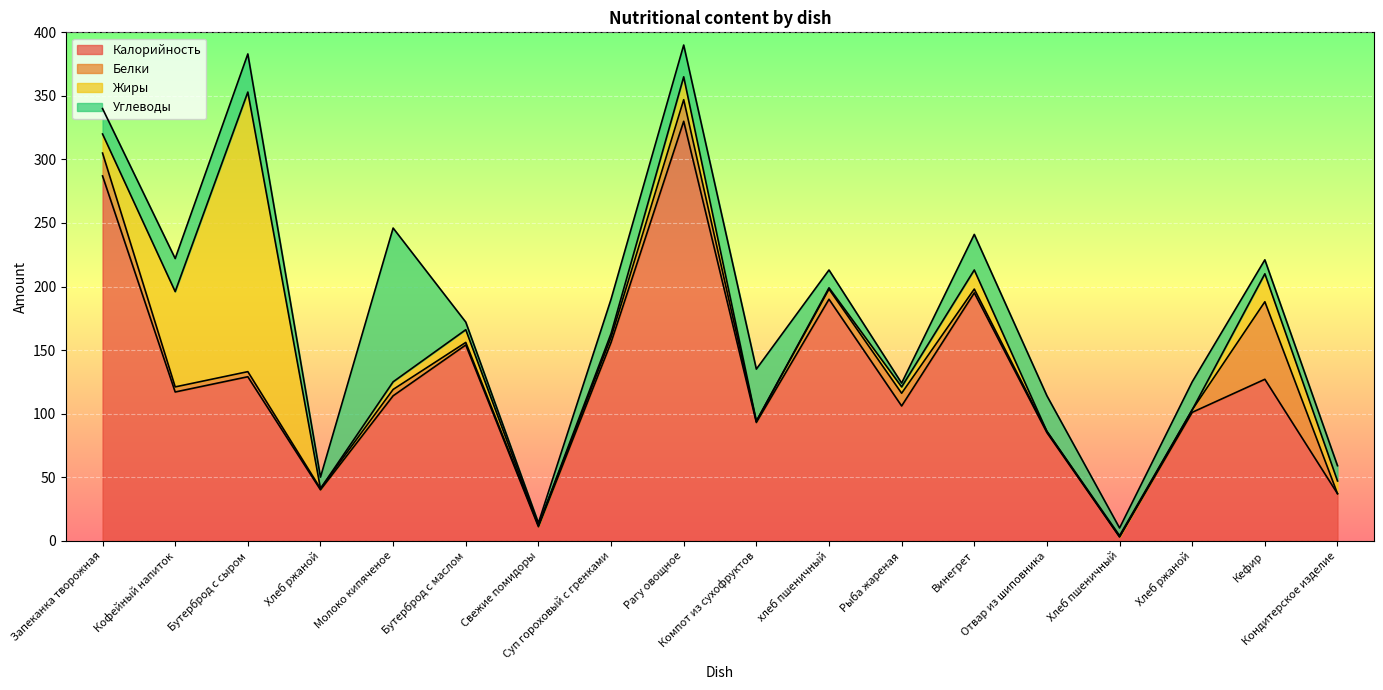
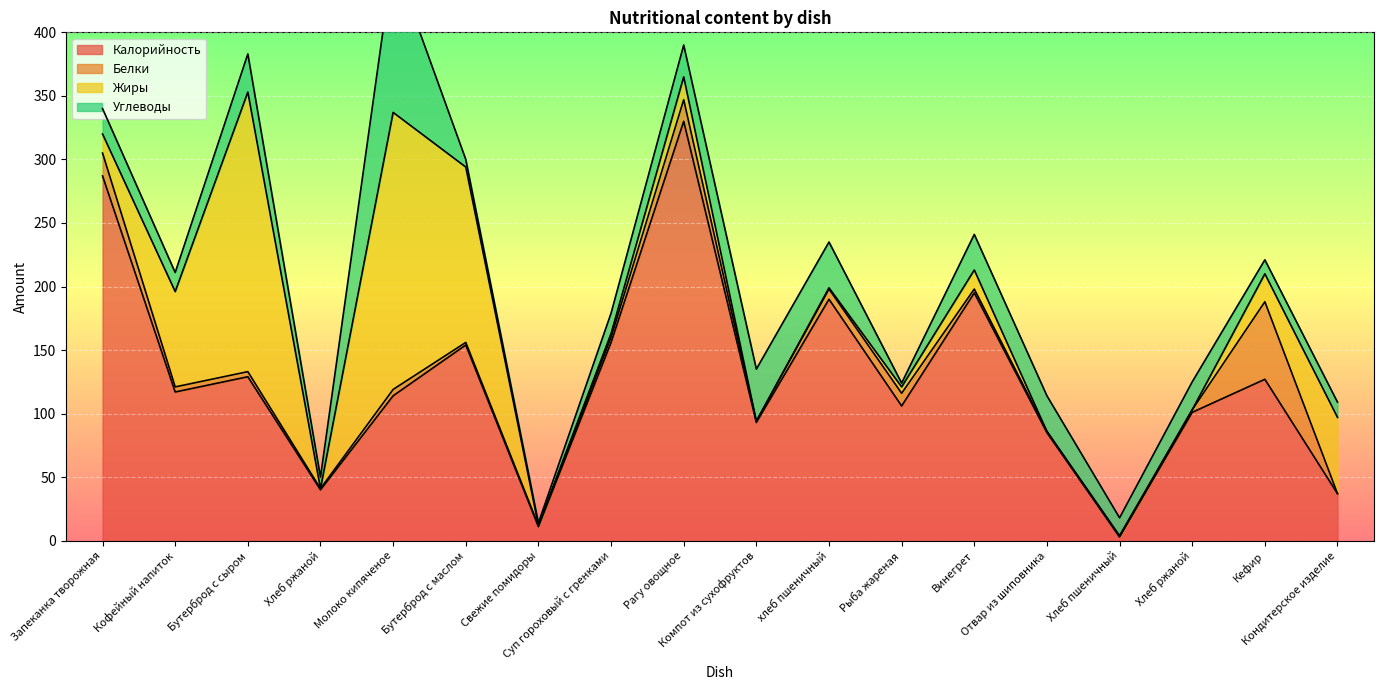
  {
    "Жиры": {
      "Запеканка творожная": 15,
      "Кофейный напиток": 75,
      "Бутерброд с сыром": 220,
-     "Молоко кипяченое": 6,
-     "Бутерброд с маслом": 10,
+     "Молоко кипяченое": 218,
+     "Бутерброд с маслом": 138,
      "Суп гороховый с гренками": 3,
      "Рагу овощное": 18,
      "Рыба жареная": 5,
      "Винегрет": 15,
      "Кефир": 22,
-     "Кондитерское изделие": 10
+     "Кондитерское изделие": 60
    },
    "Углеводы": {
-     "Кофейный напиток": 26,
+     "Кофейный напиток": 15,
      "Бутерброд с сыром": 30,
      "Бутерброд с маслом": 6,
-     "Суп гороховый с гренками": 27,
+     "Суп гороховый с гренками": 16,
      "Рагу овощное": 25,
      "Компот из сухофруктов": 41,
-     "хлеб пшеничный": 14,
+     "хлеб пшеничный": 36,
      "Рыба жареная": 3,
      "Винегрет": 28,
      "Отвар из шиповника": 28,
-     "Хлеб пшеничный": 6,
+     "Хлеб пшеничный": 14,
      "Кефир": 11,
      "Кондитерское изделие": 12
    }
  }
